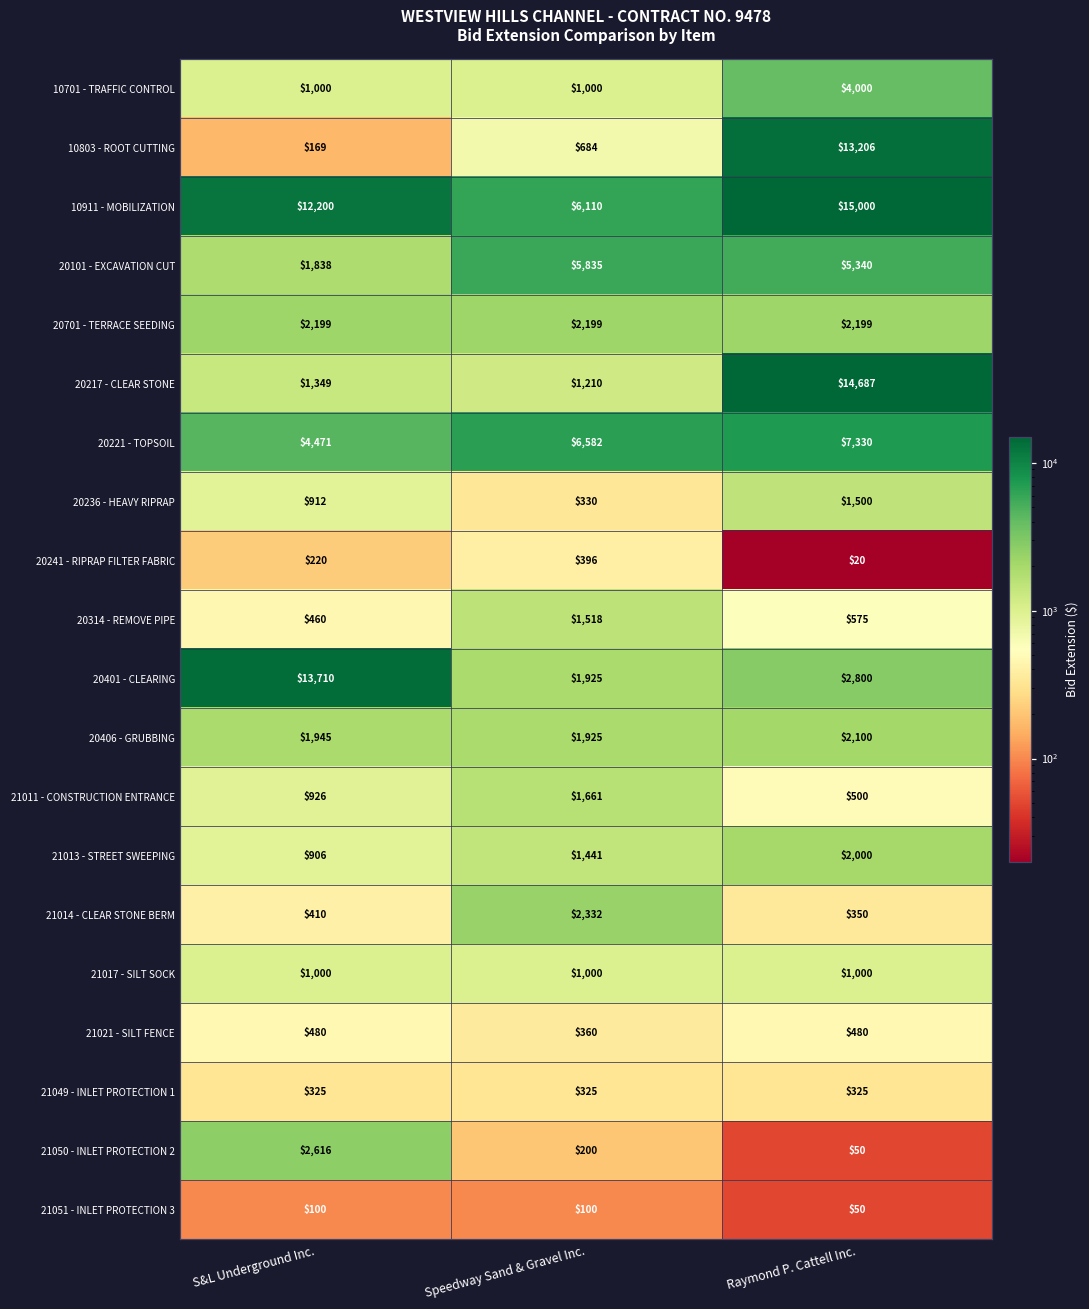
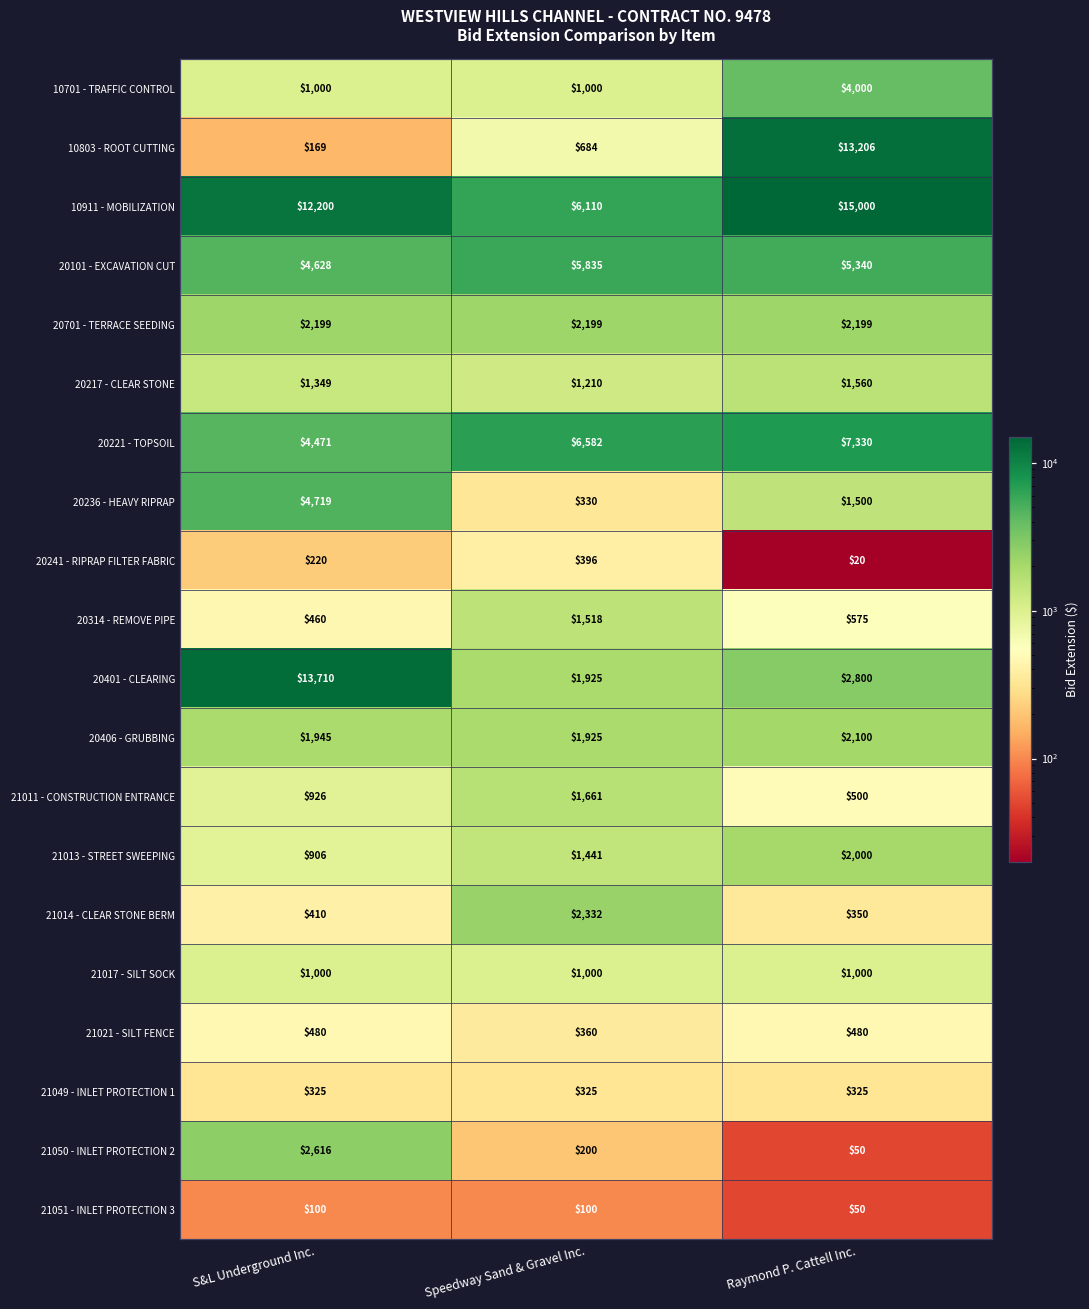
  {
    "10701 - TRAFFIC CONTROL": {
      "S&L Underground Inc.": "$1,000",
      "Speedway Sand & Gravel Inc.": "$1,000",
      "Raymond P. Cattell Inc.": "$4,000"
    },
    "10803 - ROOT CUTTING": {
      "S&L Underground Inc.": "$169",
      "Speedway Sand & Gravel Inc.": "$684",
      "Raymond P. Cattell Inc.": "$13,206"
    },
    "10911 - MOBILIZATION": {
      "S&L Underground Inc.": "$12,200",
      "Speedway Sand & Gravel Inc.": "$6,110",
      "Raymond P. Cattell Inc.": "$15,000"
    },
    "20101 - EXCAVATION CUT": {
-     "S&L Underground Inc.": "$1,838",
+     "S&L Underground Inc.": "$4,628",
      "Speedway Sand & Gravel Inc.": "$5,835",
      "Raymond P. Cattell Inc.": "$5,340"
    },
    "20701 - TERRACE SEEDING": {
      "S&L Underground Inc.": "$2,199",
      "Speedway Sand & Gravel Inc.": "$2,199",
      "Raymond P. Cattell Inc.": "$2,199"
    },
    "20217 - CLEAR STONE": {
      "S&L Underground Inc.": "$1,349",
      "Speedway Sand & Gravel Inc.": "$1,210",
-     "Raymond P. Cattell Inc.": "$14,687"
+     "Raymond P. Cattell Inc.": "$1,560"
    },
    "20221 - TOPSOIL": {
      "S&L Underground Inc.": "$4,471",
      "Speedway Sand & Gravel Inc.": "$6,582",
      "Raymond P. Cattell Inc.": "$7,330"
    },
    "20236 - HEAVY RIPRAP": {
-     "S&L Underground Inc.": "$912",
+     "S&L Underground Inc.": "$4,719",
      "Speedway Sand & Gravel Inc.": "$330",
      "Raymond P. Cattell Inc.": "$1,500"
    },
    "20241 - RIPRAP FILTER FABRIC": {
      "S&L Underground Inc.": "$220",
      "Speedway Sand & Gravel Inc.": "$396",
      "Raymond P. Cattell Inc.": "$20"
    },
    "20314 - REMOVE PIPE": {
      "S&L Underground Inc.": "$460",
      "Speedway Sand & Gravel Inc.": "$1,518",
      "Raymond P. Cattell Inc.": "$575"
    },
    "20401 - CLEARING": {
      "S&L Underground Inc.": "$13,710",
      "Speedway Sand & Gravel Inc.": "$1,925",
      "Raymond P. Cattell Inc.": "$2,800"
    },
    "20406 - GRUBBING": {
      "S&L Underground Inc.": "$1,945",
      "Speedway Sand & Gravel Inc.": "$1,925",
      "Raymond P. Cattell Inc.": "$2,100"
    },
    "21011 - CONSTRUCTION ENTRANCE": {
      "S&L Underground Inc.": "$926",
      "Speedway Sand & Gravel Inc.": "$1,661",
      "Raymond P. Cattell Inc.": "$500"
    },
    "21013 - STREET SWEEPING": {
      "S&L Underground Inc.": "$906",
      "Speedway Sand & Gravel Inc.": "$1,441",
      "Raymond P. Cattell Inc.": "$2,000"
    },
    "21014 - CLEAR STONE BERM": {
      "S&L Underground Inc.": "$410",
      "Speedway Sand & Gravel Inc.": "$2,332",
      "Raymond P. Cattell Inc.": "$350"
    },
    "21017 - SILT SOCK": {
      "S&L Underground Inc.": "$1,000",
      "Speedway Sand & Gravel Inc.": "$1,000",
      "Raymond P. Cattell Inc.": "$1,000"
    },
    "21021 - SILT FENCE": {
      "S&L Underground Inc.": "$480",
      "Speedway Sand & Gravel Inc.": "$360",
      "Raymond P. Cattell Inc.": "$480"
    },
    "21049 - INLET PROTECTION 1": {
      "S&L Underground Inc.": "$325",
      "Speedway Sand & Gravel Inc.": "$325",
      "Raymond P. Cattell Inc.": "$325"
    },
    "21050 - INLET PROTECTION 2": {
      "S&L Underground Inc.": "$2,616",
      "Speedway Sand & Gravel Inc.": "$200",
      "Raymond P. Cattell Inc.": "$50"
    },
    "21051 - INLET PROTECTION 3": {
      "S&L Underground Inc.": "$100",
      "Speedway Sand & Gravel Inc.": "$100",
      "Raymond P. Cattell Inc.": "$50"
    }
  }
